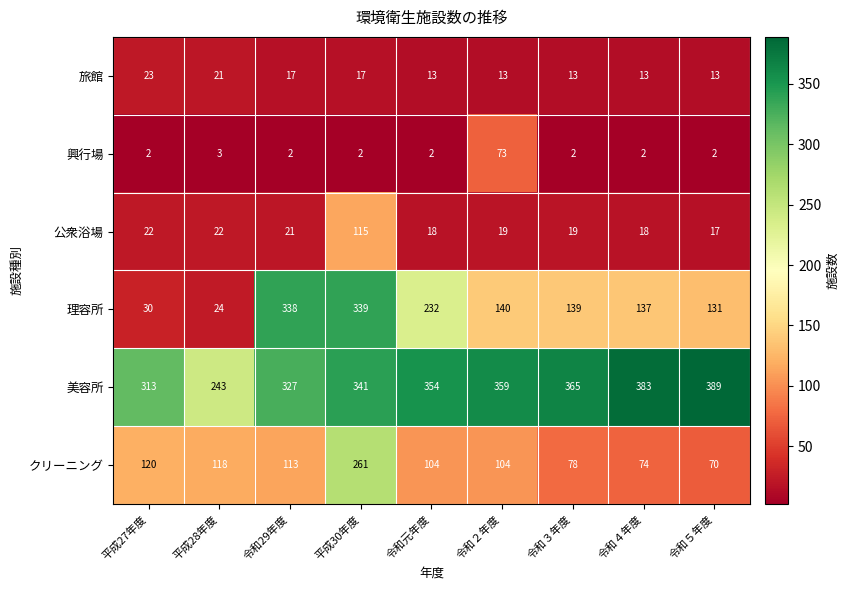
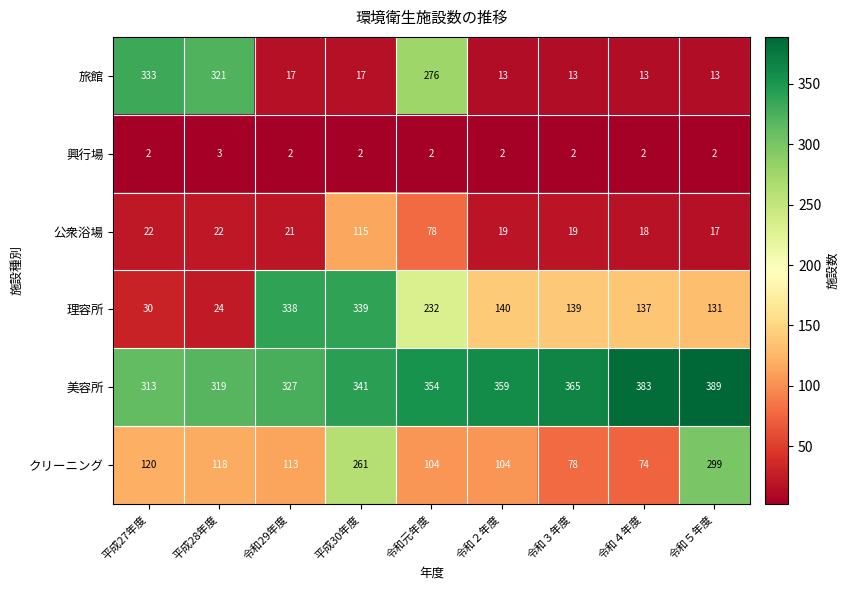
  {
    "旅館": {
-     "平成27年度": 23,
-     "平成28年度": 21,
+     "平成27年度": 333,
+     "平成28年度": 321,
      "令和29年度": 17,
      "平成30年度": 17,
-     "令和元年度": 13,
+     "令和元年度": 276,
      "令和２年度": 13,
      "令和３年度": 13,
      "令和４年度": 13,
      "令和５年度": 13
    },
    "興行場": {
      "平成27年度": 2,
      "平成28年度": 3,
      "令和29年度": 2,
      "平成30年度": 2,
      "令和元年度": 2,
-     "令和２年度": 73,
+     "令和２年度": 2,
      "令和３年度": 2,
      "令和４年度": 2,
      "令和５年度": 2
    },
    "公衆浴場": {
      "平成27年度": 22,
      "平成28年度": 22,
      "令和29年度": 21,
      "平成30年度": 115,
-     "令和元年度": 18,
+     "令和元年度": 78,
      "令和２年度": 19,
      "令和３年度": 19,
      "令和４年度": 18,
      "令和５年度": 17
    },
    "理容所": {
      "平成27年度": 30,
      "平成28年度": 24,
      "令和29年度": 338,
      "平成30年度": 339,
      "令和元年度": 232,
      "令和２年度": 140,
      "令和３年度": 139,
      "令和４年度": 137,
      "令和５年度": 131
    },
    "美容所": {
      "平成27年度": 313,
-     "平成28年度": 243,
+     "平成28年度": 319,
      "令和29年度": 327,
      "平成30年度": 341,
      "令和元年度": 354,
      "令和２年度": 359,
      "令和３年度": 365,
      "令和４年度": 383,
      "令和５年度": 389
    },
    "クリーニング": {
      "平成27年度": 120,
      "平成28年度": 118,
      "令和29年度": 113,
      "平成30年度": 261,
      "令和元年度": 104,
      "令和２年度": 104,
      "令和３年度": 78,
      "令和４年度": 74,
-     "令和５年度": 70
+     "令和５年度": 299
    }
  }
